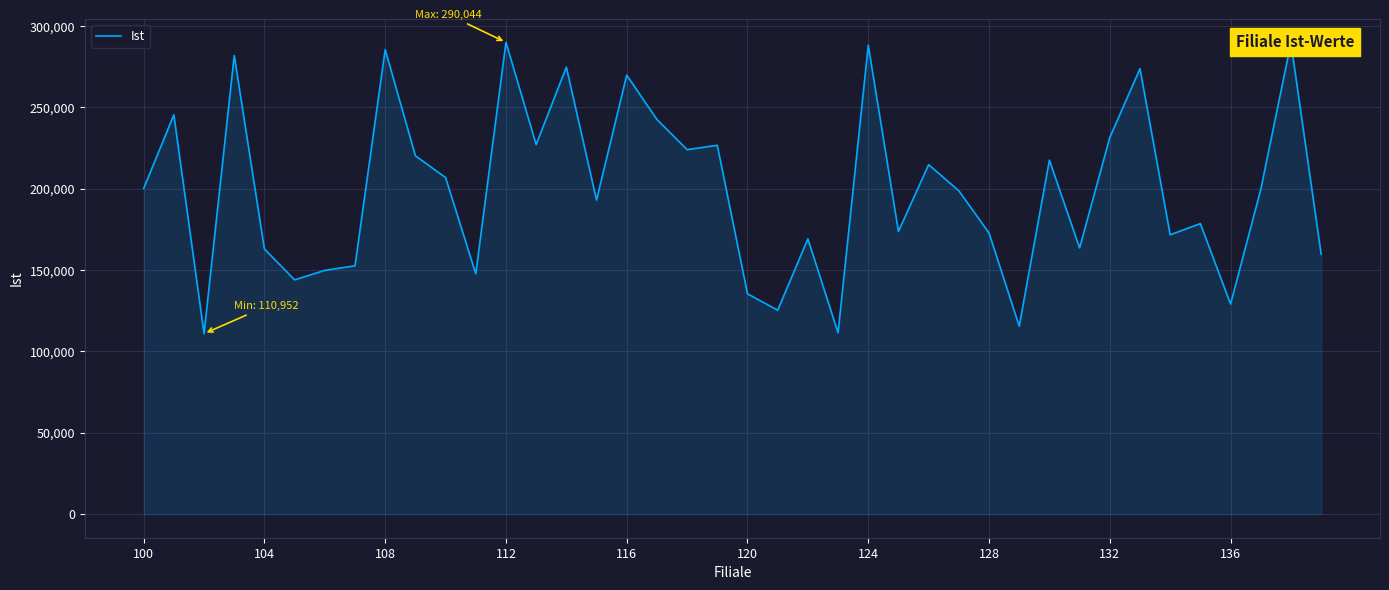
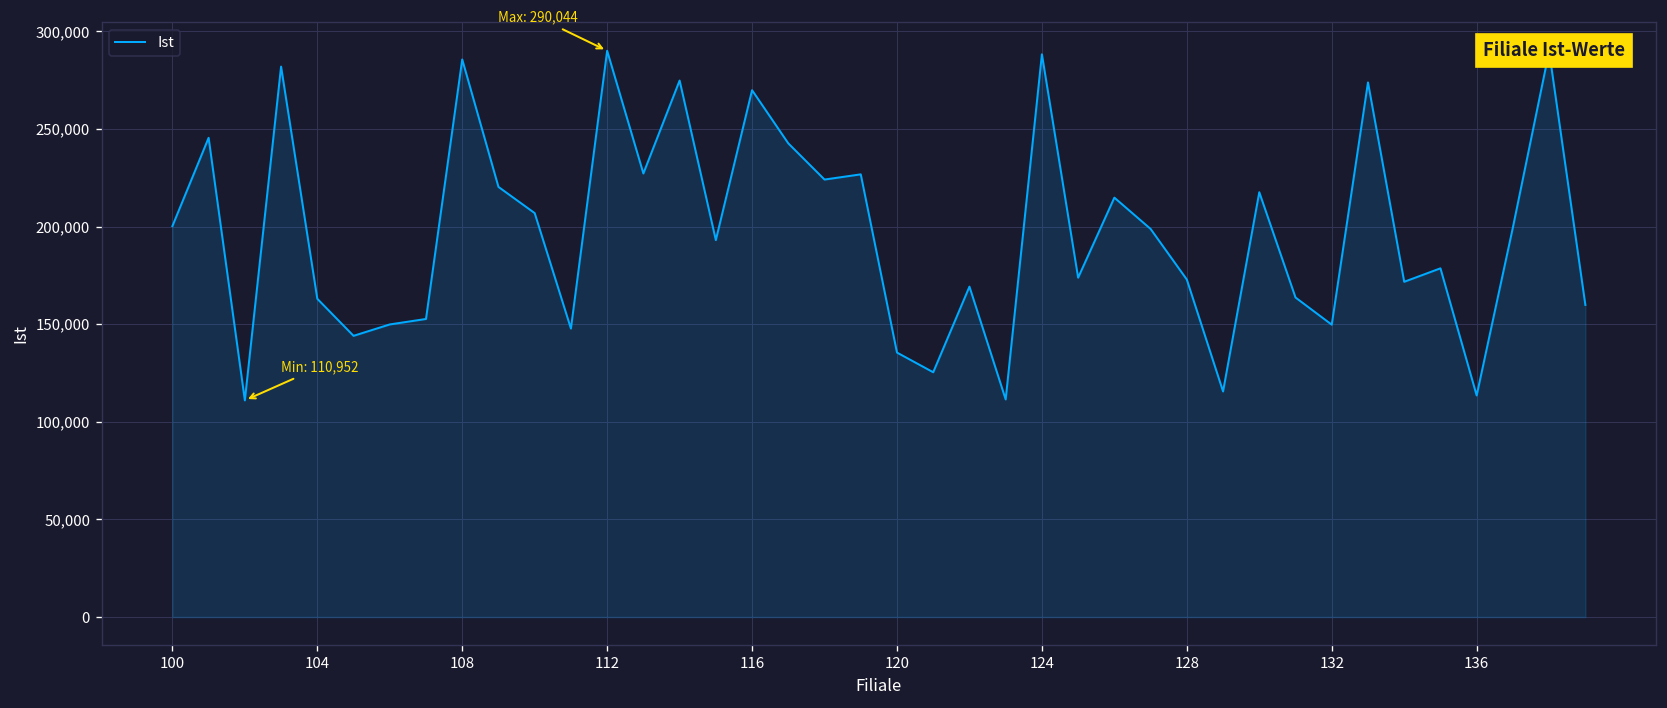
  {
    "100": "200,000",
    "104": "163,000",
    "108": "286,000",
    "116": "270,000",
    "120": "135,000",
    "124": "288,000",
    "128": "173,000",
-   "132": "232,000",
-   "136": "129,000"
+   "132": "150,000",
+   "136": "113,000"
  }
